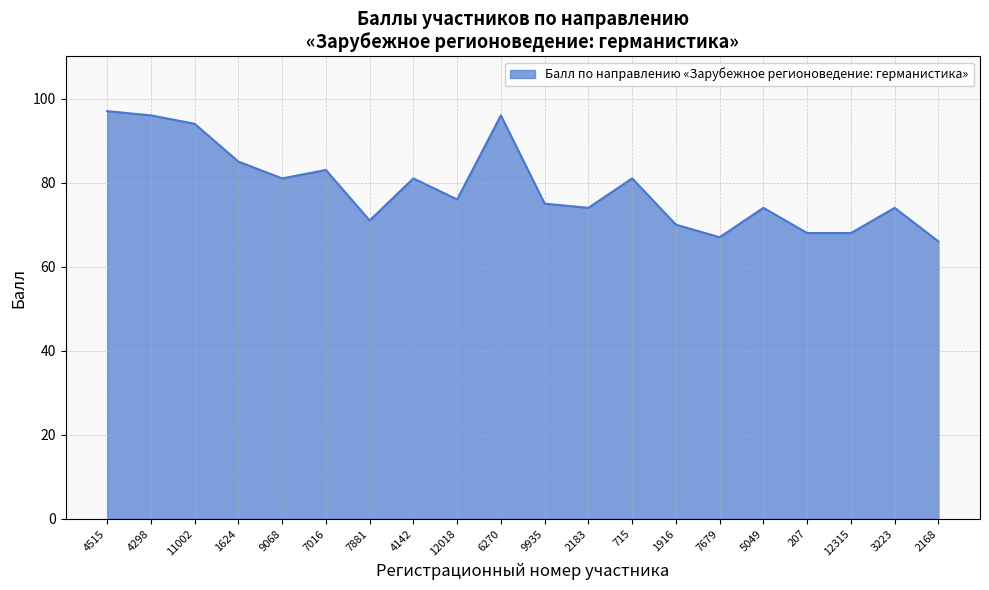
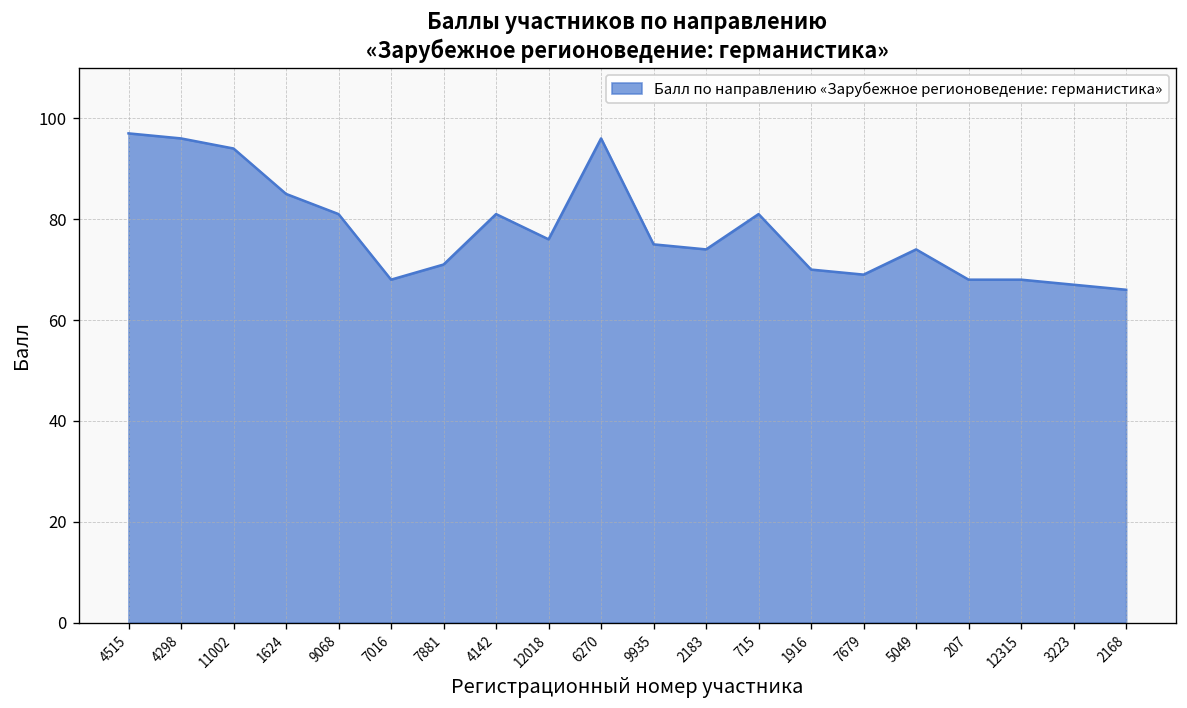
  {
    "4515": 97,
    "4298": 96,
    "11002": 94,
    "1624": 85,
    "9068": 81,
-   "7016": 83,
+   "7016": 68,
    "7881": 71,
    "4142": 81,
    "12018": 76,
    "6270": 96,
    "9935": 75,
    "2183": 74,
    "715": 81,
    "1916": 70,
-   "7679": 67,
+   "7679": 69,
    "5049": 74,
    "207": 68,
    "12315": 68,
-   "3223": 74,
+   "3223": 67,
    "2168": 66
  }
